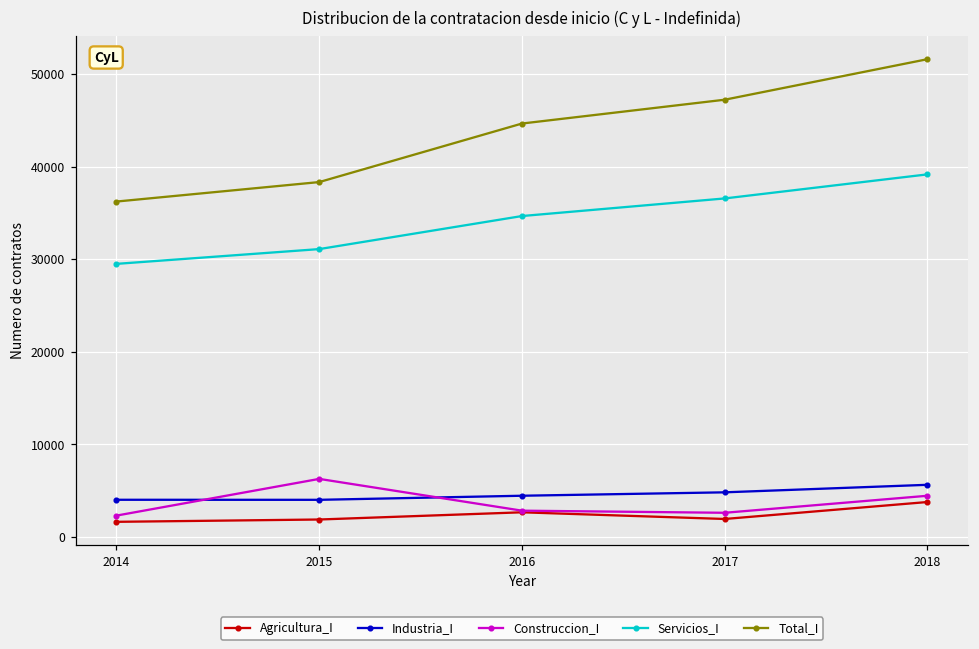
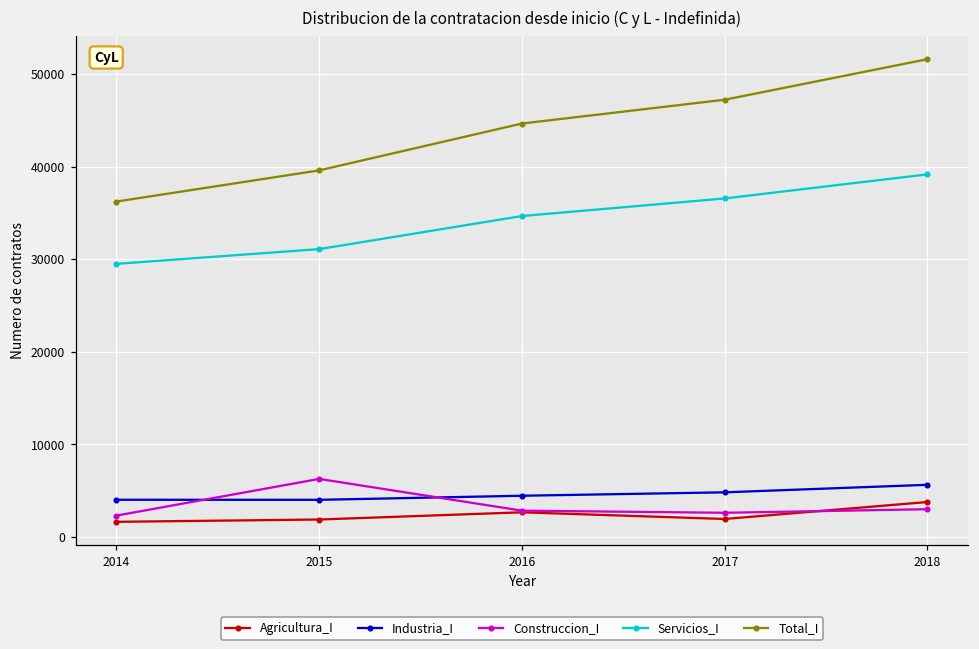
  {
    "Agricultura_I": {
      "2014": 2000,
      "2015": 2000,
      "2017": 2000,
      "2018": 4000
    },
    "Industria_I": {
      "2014": 4000,
      "2015": 4000,
      "2016": 4000,
      "2017": 5000,
      "2018": 6000
    },
    "Construccion_I": {
      "2014": 2000,
      "2015": 6000,
      "2017": 3000,
-     "2018": 4000
+     "2018": 3000
    },
    "Servicios_I": {
      "2014": 29000,
      "2015": 31000,
      "2016": 35000,
      "2017": 37000,
      "2018": 39000
    },
    "Total_I": {
      "2014": 36000,
-     "2015": 38000,
+     "2015": 40000,
      "2016": 45000,
      "2017": 47000,
      "2018": 52000
    }
  }
